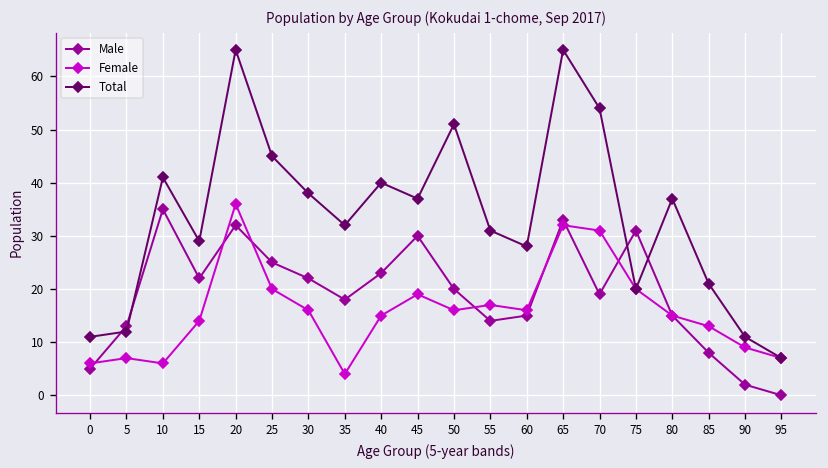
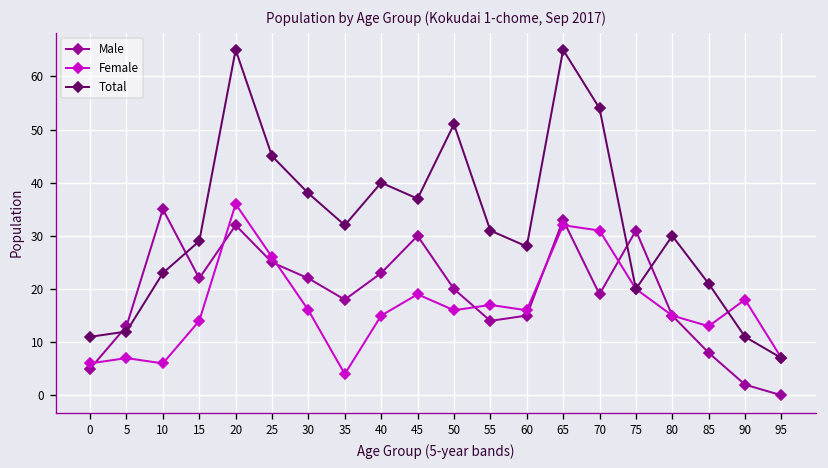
  {
    "Male": {
      "0": 5,
      "5": 13,
      "10": 35,
      "15": 22,
      "20": 32,
      "25": 25,
      "30": 22,
      "35": 18,
      "40": 23,
      "45": 30,
      "50": 20,
      "55": 14,
      "60": 15,
      "65": 33,
      "70": 19,
      "75": 31,
      "85": 8,
      "90": 2,
      "95": 0
    },
    "Female": {
      "0": 6,
      "5": 7,
      "10": 6,
      "15": 14,
      "20": 36,
-     "25": 20,
+     "25": 26,
      "30": 16,
      "35": 4,
      "40": 15,
      "45": 19,
      "50": 16,
      "55": 17,
      "60": 16,
      "65": 32,
      "70": 31,
      "85": 13,
-     "90": 9
+     "90": 18
    },
    "Total": {
      "0": 11,
      "5": 12,
-     "10": 41,
+     "10": 23,
      "15": 29,
      "20": 65,
      "25": 45,
      "30": 38,
      "35": 32,
      "40": 40,
      "45": 37,
      "50": 51,
      "55": 31,
      "60": 28,
      "65": 65,
      "70": 54,
-     "80": 37,
+     "80": 30,
      "85": 21,
      "90": 11
    }
  }
